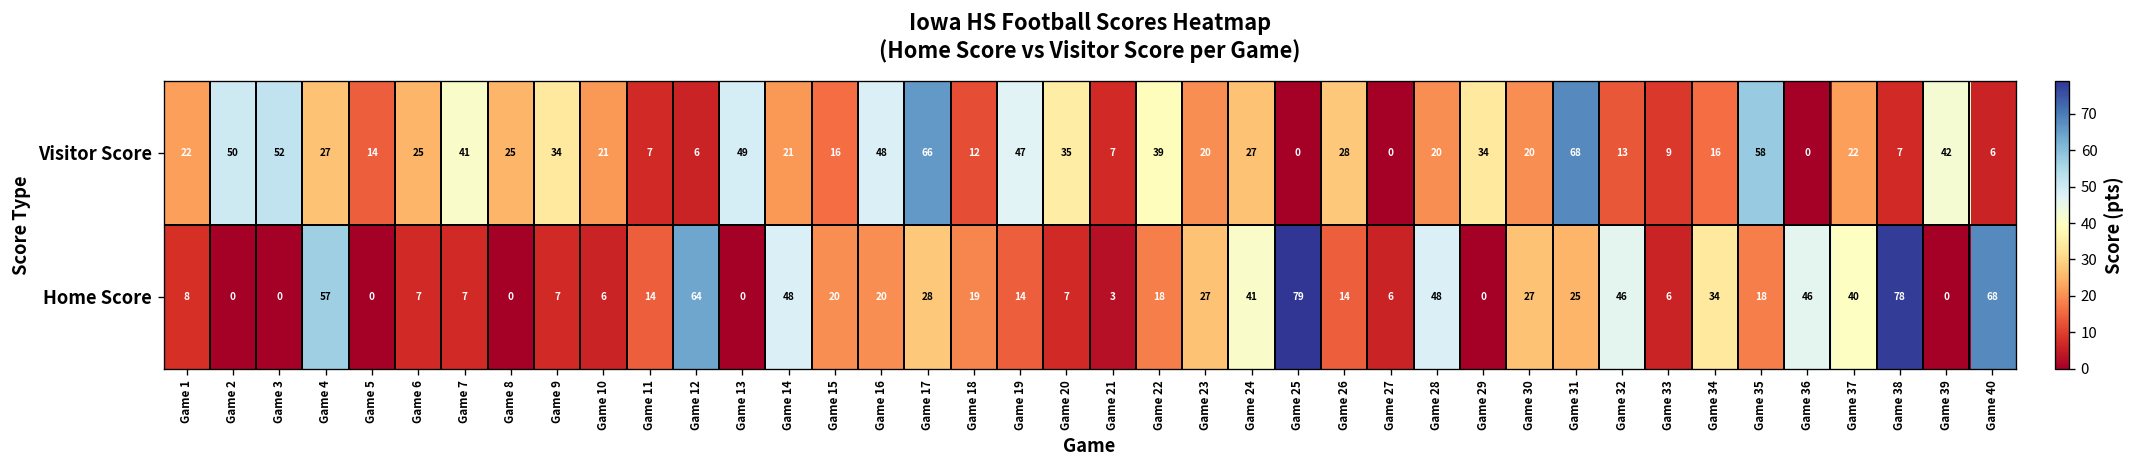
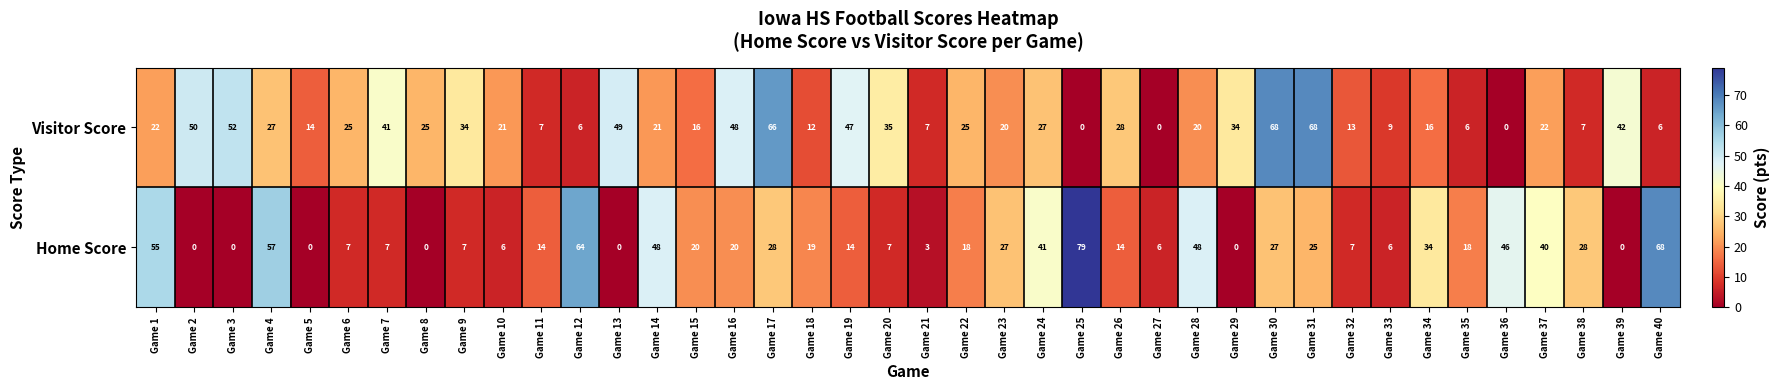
  {
    "Visitor Score": {
      "Game 1": 22,
      "Game 2": 50,
      "Game 3": 52,
      "Game 4": 27,
      "Game 5": 14,
      "Game 6": 25,
      "Game 7": 41,
      "Game 8": 25,
      "Game 9": 34,
      "Game 10": 21,
      "Game 11": 7,
      "Game 12": 6,
      "Game 13": 49,
      "Game 14": 21,
      "Game 15": 16,
      "Game 16": 48,
      "Game 17": 66,
      "Game 18": 12,
      "Game 19": 47,
      "Game 20": 35,
      "Game 21": 7,
-     "Game 22": 39,
+     "Game 22": 25,
      "Game 23": 20,
      "Game 24": 27,
      "Game 25": 0,
      "Game 26": 28,
      "Game 27": 0,
      "Game 28": 20,
      "Game 29": 34,
-     "Game 30": 20,
+     "Game 30": 68,
      "Game 31": 68,
      "Game 32": 13,
      "Game 33": 9,
      "Game 34": 16,
-     "Game 35": 58,
+     "Game 35": 6,
      "Game 36": 0,
      "Game 37": 22,
      "Game 38": 7,
      "Game 39": 42,
      "Game 40": 6
    },
    "Home Score": {
-     "Game 1": 8,
+     "Game 1": 55,
      "Game 2": 0,
      "Game 3": 0,
      "Game 4": 57,
      "Game 5": 0,
      "Game 6": 7,
      "Game 7": 7,
      "Game 8": 0,
      "Game 9": 7,
      "Game 10": 6,
      "Game 11": 14,
      "Game 12": 64,
      "Game 13": 0,
      "Game 14": 48,
      "Game 15": 20,
      "Game 16": 20,
      "Game 17": 28,
      "Game 18": 19,
      "Game 19": 14,
      "Game 20": 7,
      "Game 21": 3,
      "Game 22": 18,
      "Game 23": 27,
      "Game 24": 41,
      "Game 25": 79,
      "Game 26": 14,
      "Game 27": 6,
      "Game 28": 48,
      "Game 29": 0,
      "Game 30": 27,
      "Game 31": 25,
-     "Game 32": 46,
+     "Game 32": 7,
      "Game 33": 6,
      "Game 34": 34,
      "Game 35": 18,
      "Game 36": 46,
      "Game 37": 40,
-     "Game 38": 78,
+     "Game 38": 28,
      "Game 39": 0,
      "Game 40": 68
    }
  }
